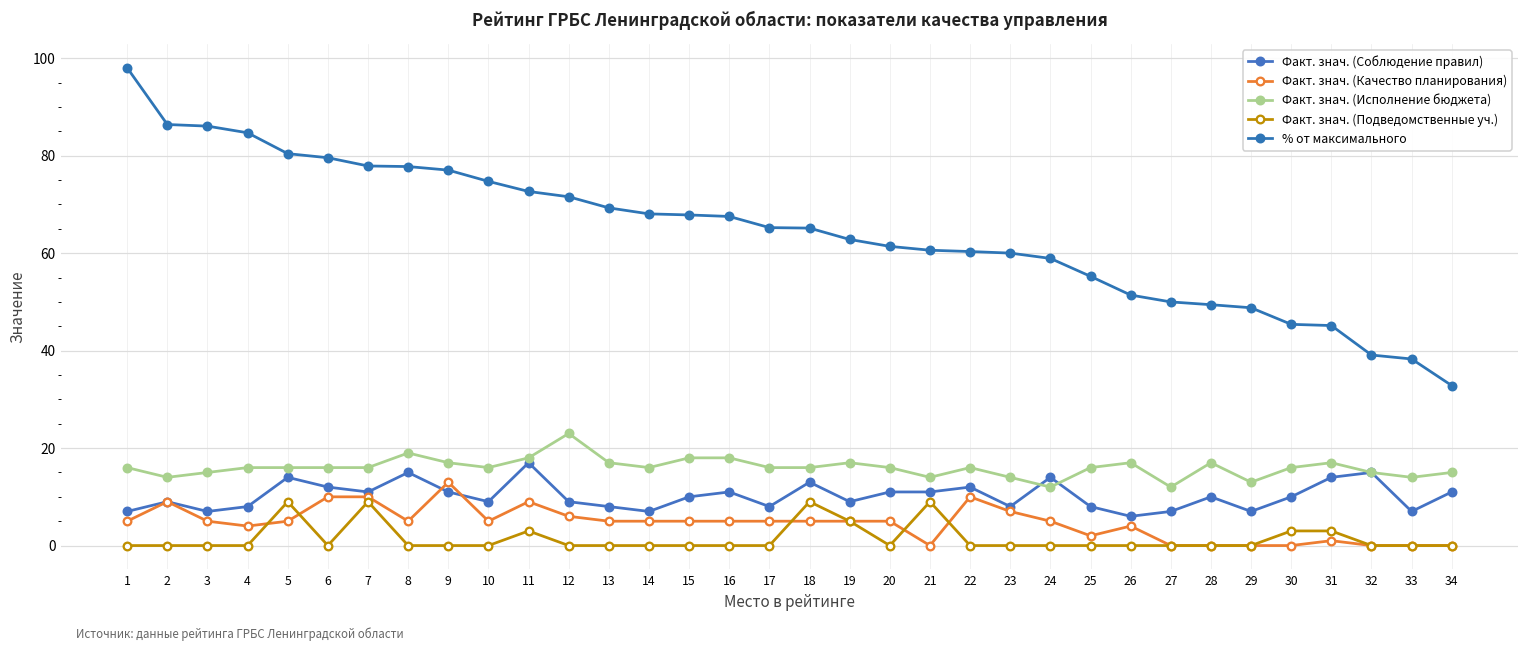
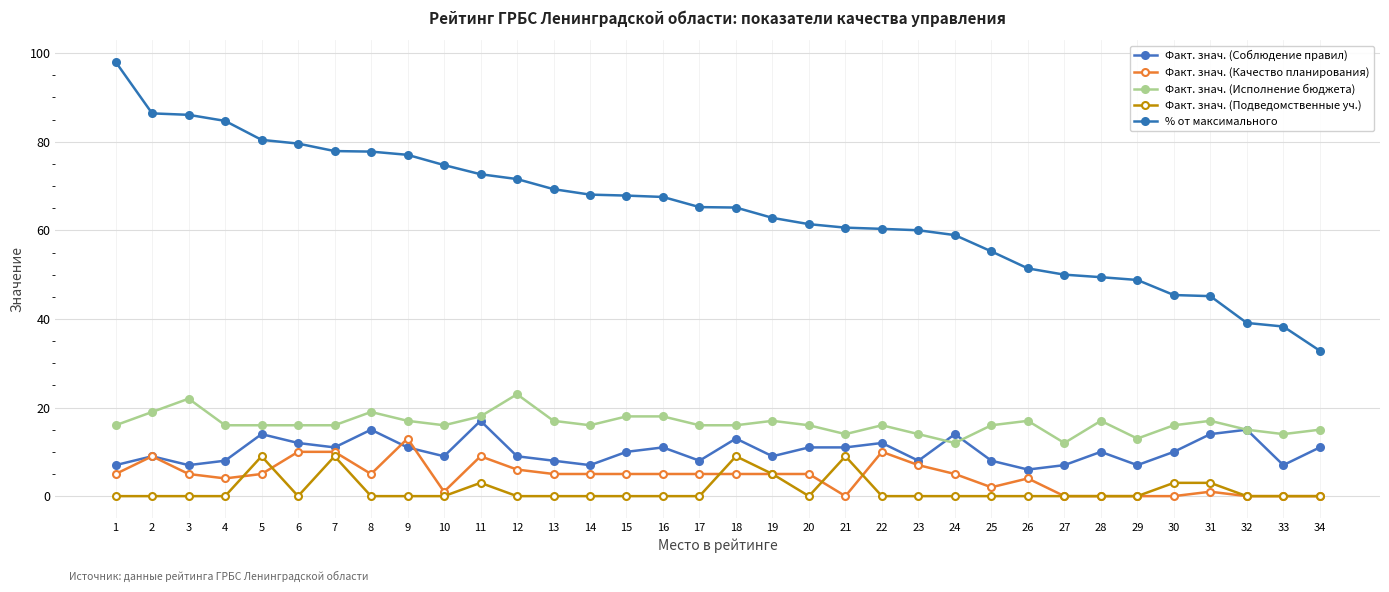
  {
    "Факт. знач. (Качество планирования)": {
      "1": 5,
      "3": 5,
      "4": 4,
      "5": 5,
      "6": 10,
      "7": 10,
      "8": 5,
      "9": 13,
-     "10": 5,
+     "10": 1,
      "11": 9,
      "12": 6,
      "13": 5,
      "14": 5,
      "15": 5,
      "16": 5,
      "17": 5,
      "18": 5,
      "20": 5,
      "21": 0,
      "22": 10,
      "23": 7,
      "24": 5,
      "25": 2,
      "26": 4,
      "30": 0,
      "31": 1
    },
    "Факт. знач. (Исполнение бюджета)": {
      "1": 16,
-     "2": 14,
-     "3": 15,
+     "2": 19,
+     "3": 22,
      "4": 16,
      "5": 16,
      "6": 16,
      "7": 16,
      "8": 19,
      "9": 17,
      "10": 16,
      "11": 18,
      "12": 23,
      "13": 17,
      "14": 16,
      "15": 18,
      "16": 18,
      "17": 16,
      "18": 16,
      "19": 17,
      "20": 16,
      "21": 14,
      "22": 16,
      "23": 14,
      "24": 12,
      "25": 16,
      "26": 17,
      "27": 12,
      "28": 17,
      "29": 13,
      "30": 16,
      "31": 17,
      "33": 14,
      "34": 15
    },
    "Факт. знач. (Подведомственные уч.)": {
      "1": 0,
      "2": 0,
      "3": 0,
      "4": 0,
      "5": 9,
      "6": 0,
      "7": 9,
      "8": 0,
      "9": 0,
      "10": 0,
      "11": 3,
      "12": 0,
      "13": 0,
      "14": 0,
      "15": 0,
      "16": 0,
      "17": 0,
      "18": 9,
      "20": 0,
      "21": 9,
      "22": 0,
      "23": 0,
      "24": 0,
      "25": 0,
      "26": 0,
      "30": 3,
      "31": 3
    }
  }
